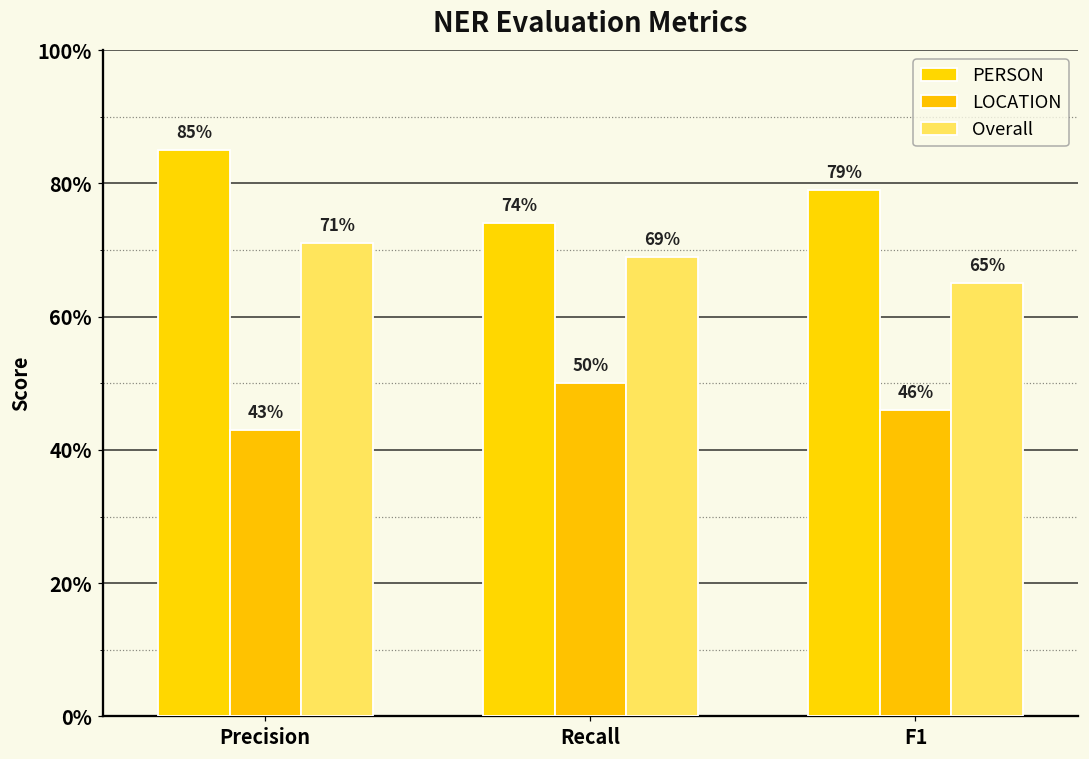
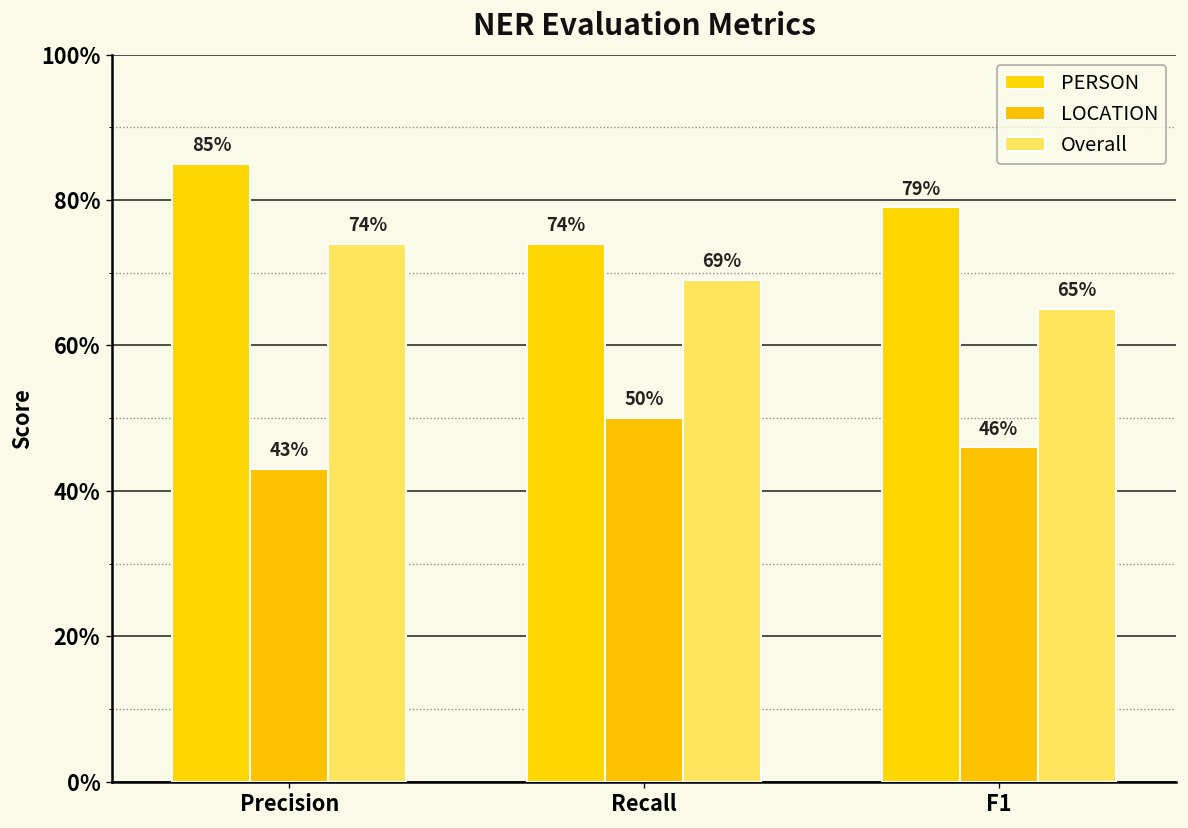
  {
    "Overall": {
-     "Precision": "71%",
+     "Precision": "74%",
      "Recall": "69%",
      "F1": "65%"
    }
  }
